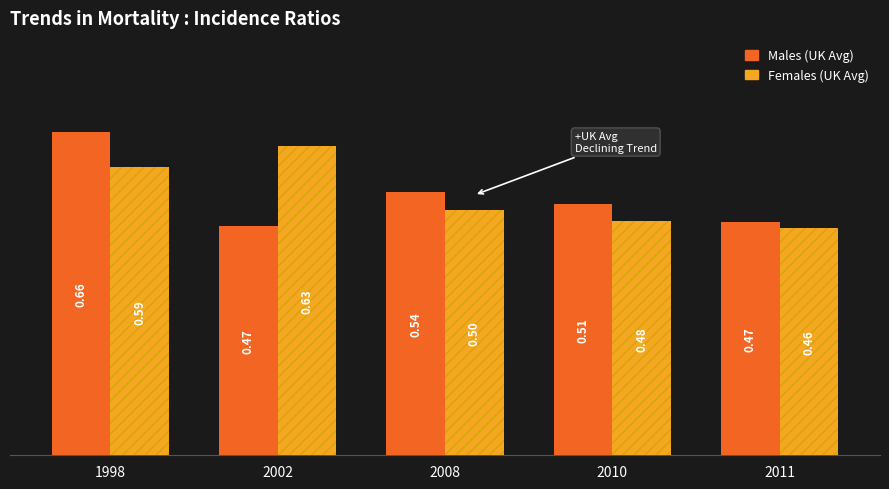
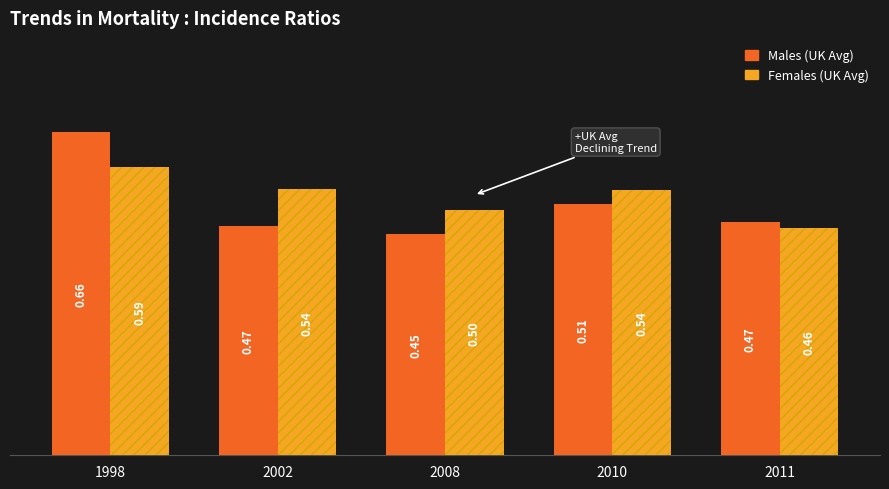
  {
    "Males (UK Avg)": {
      "1998": 0.66,
      "2002": 0.47,
-     "2008": 0.54,
+     "2008": 0.45,
      "2010": 0.51,
      "2011": 0.47
    },
    "Females (UK Avg)": {
      "1998": 0.59,
-     "2002": 0.63,
+     "2002": 0.54,
      "2008": 0.50,
-     "2010": 0.48,
+     "2010": 0.54,
      "2011": 0.46
    }
  }
